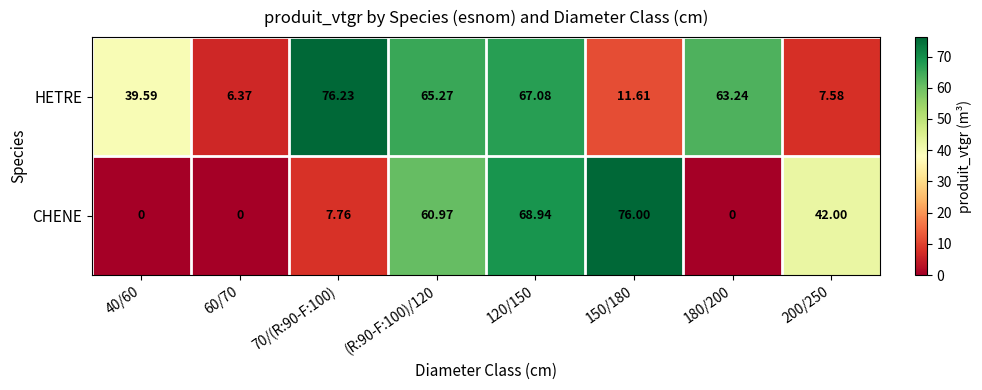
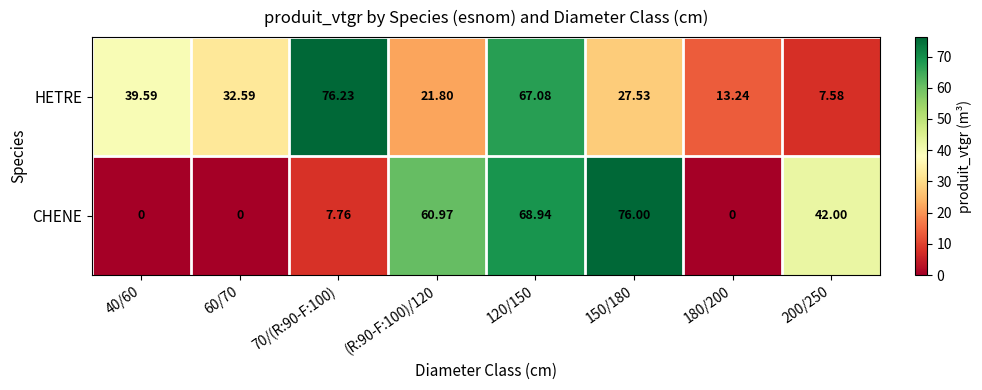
  {
    "HETRE": {
      "40/60": 39.59,
-     "60/70": 6.37,
+     "60/70": 32.59,
      "70/(R:90-F:100)": 76.23,
-     "(R:90-F:100)/120": 65.27,
+     "(R:90-F:100)/120": 21.80,
      "120/150": 67.08,
-     "150/180": 11.61,
-     "180/200": 63.24,
+     "150/180": 27.53,
+     "180/200": 13.24,
      "200/250": 7.58
    },
    "CHENE": {
      "40/60": 0,
      "60/70": 0,
      "70/(R:90-F:100)": 7.76,
      "(R:90-F:100)/120": 60.97,
      "120/150": 68.94,
      "150/180": 76.00,
      "180/200": 0,
      "200/250": 42.00
    }
  }
